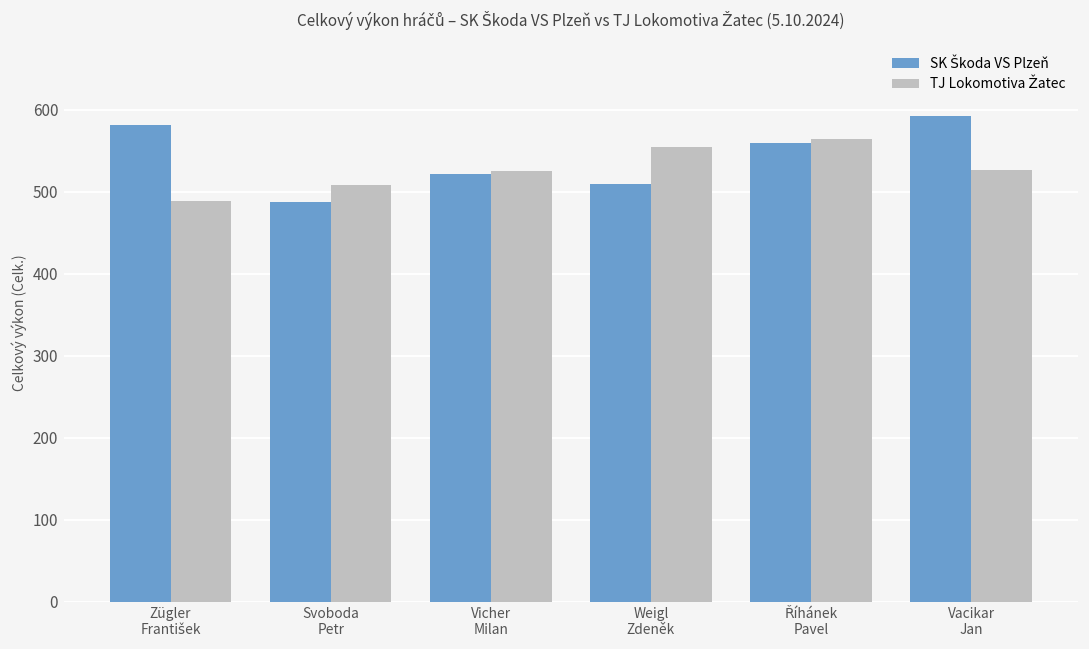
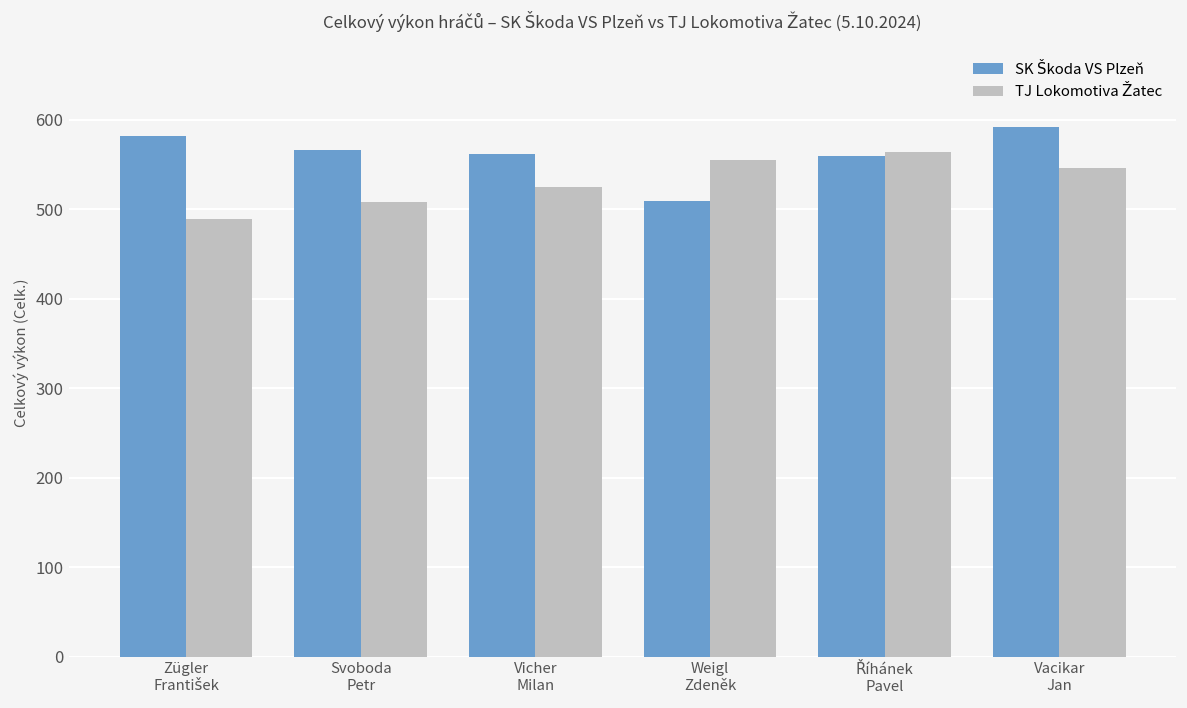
  {
    "SK Škoda VS Plzeň": {
      "Zügler František": 580,
-     "Svoboda Petr": 490,
-     "Vicher Milan": 520,
+     "Svoboda Petr": 570,
+     "Vicher Milan": 560,
      "Weigl Zdeněk": 510,
      "Říhánek Pavel": 560,
      "Vacikar Jan": 590
    },
    "TJ Lokomotiva Žatec": {
      "Zügler František": 490,
      "Svoboda Petr": 510,
      "Vicher Milan": 530,
      "Weigl Zdeněk": 560,
      "Říhánek Pavel": 560,
-     "Vacikar Jan": 530
+     "Vacikar Jan": 550
    }
  }
